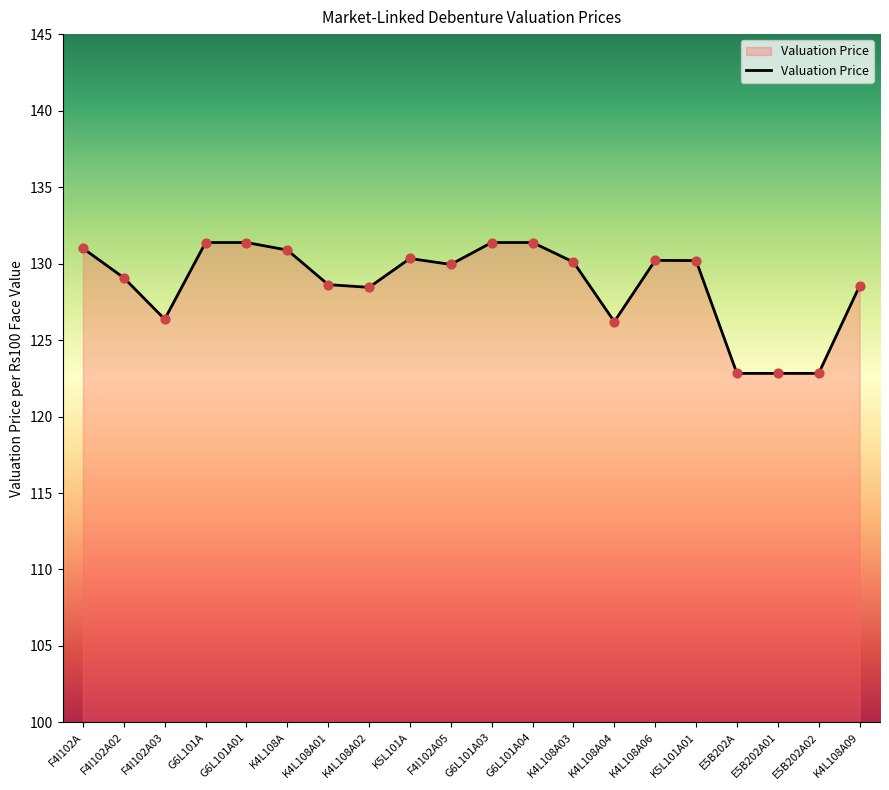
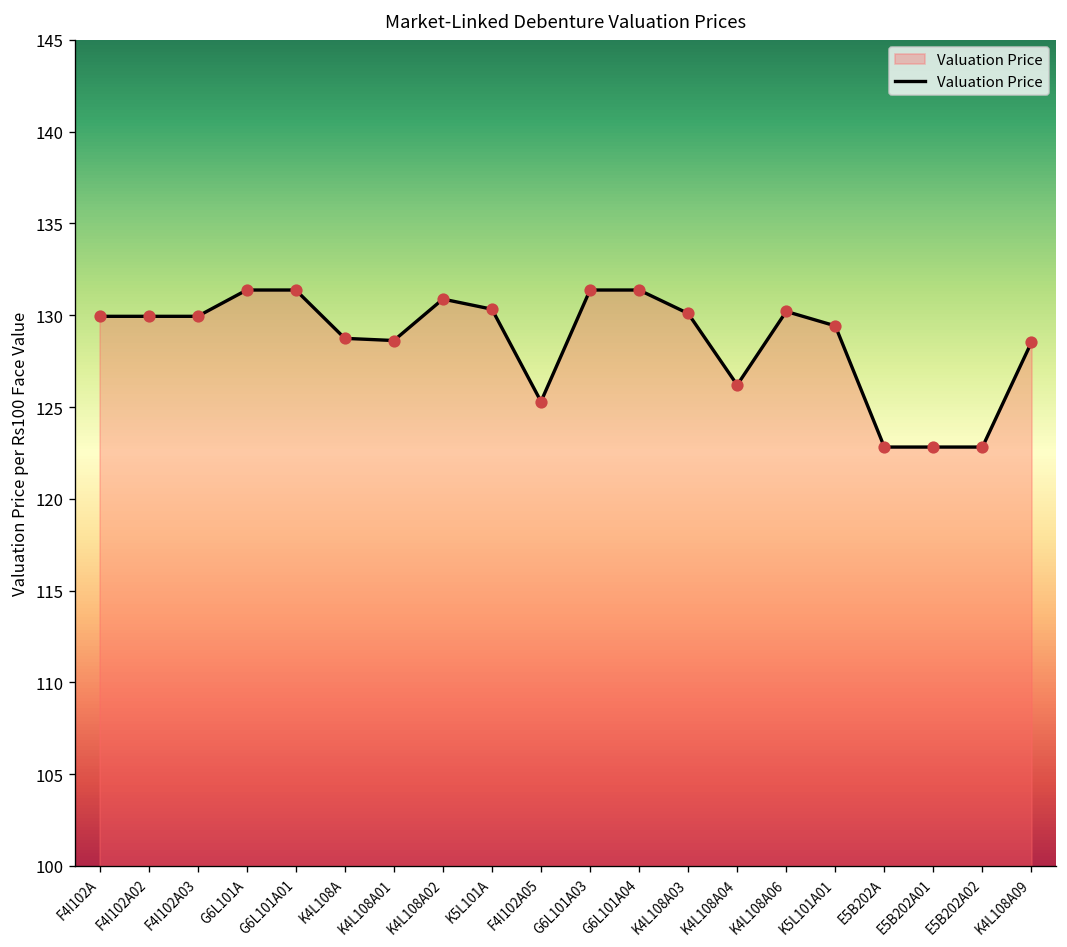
  {
-   "F4I102A": 131.0,
-   "F4I102A02": 129.1,
-   "F4I102A03": 126.4,
+   "F4I102A": 129.9,
+   "F4I102A02": 129.9,
+   "F4I102A03": 129.9,
    "G6L101A": 131.4,
    "G6L101A01": 131.4,
-   "K4L108A": 130.9,
+   "K4L108A": 128.7,
    "K4L108A01": 128.6,
-   "K4L108A02": 128.4,
+   "K4L108A02": 130.9,
    "K5L101A": 130.3,
-   "F4I102A05": 129.9,
+   "F4I102A05": 125.3,
    "G6L101A03": 131.4,
    "G6L101A04": 131.4,
    "K4L108A03": 130.1,
    "K4L108A04": 126.2,
    "K4L108A06": 130.2,
-   "K5L101A01": 130.2,
+   "K5L101A01": 129.4,
    "E5B202A": 122.8,
    "E5B202A01": 122.8,
    "E5B202A02": 122.8,
    "K4L108A09": 128.5
  }
